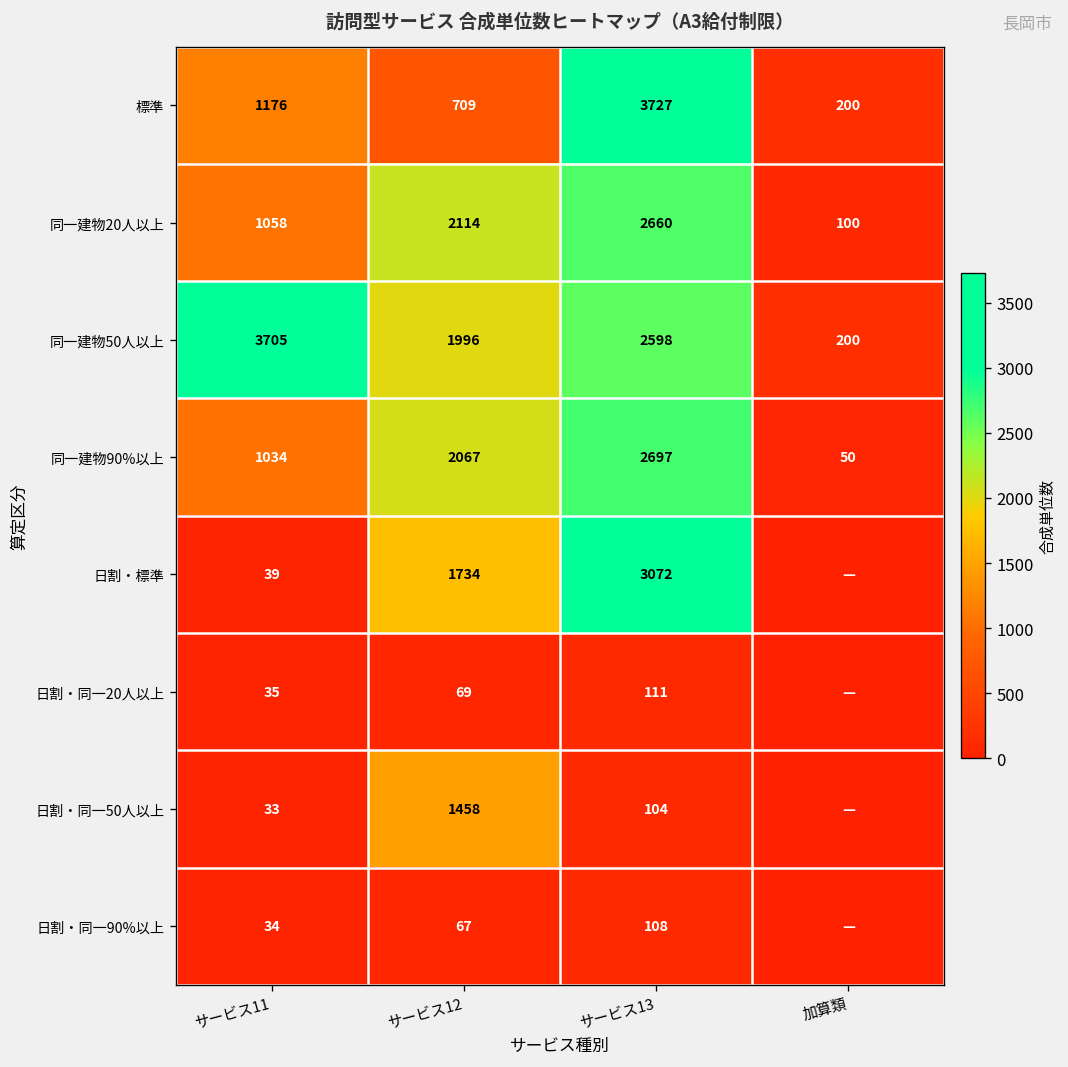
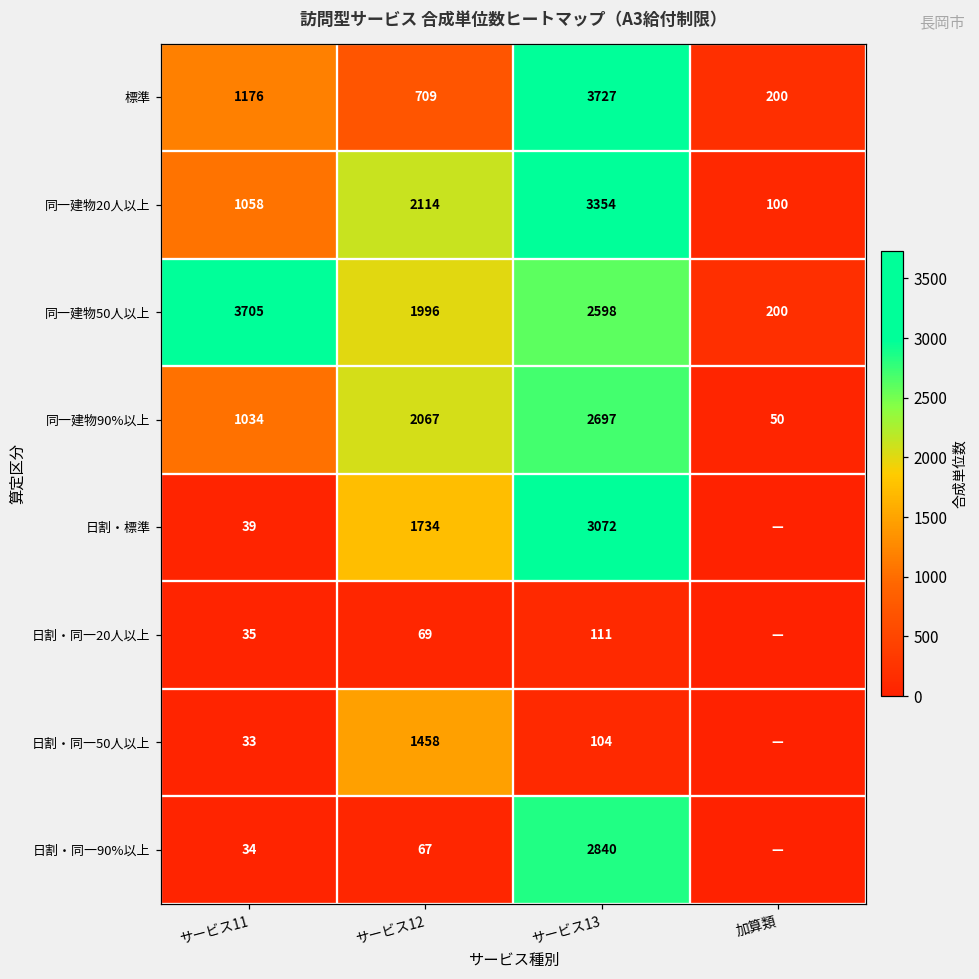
  {
    "標準": {
      "サービス11": 1176,
      "サービス12": 709,
      "サービス13": 3727,
      "加算類": 200
    },
    "同一建物20人以上": {
      "サービス11": 1058,
      "サービス12": 2114,
-     "サービス13": 2660,
+     "サービス13": 3354,
      "加算類": 100
    },
    "同一建物50人以上": {
      "サービス11": 3705,
      "サービス12": 1996,
      "サービス13": 2598,
      "加算類": 200
    },
    "同一建物90%以上": {
      "サービス11": 1034,
      "サービス12": 2067,
      "サービス13": 2697,
      "加算類": 50
    },
    "日割・標準": {
      "サービス11": 39,
      "サービス12": 1734,
      "サービス13": 3072
    },
    "日割・同一20人以上": {
      "サービス11": 35,
      "サービス12": 69,
      "サービス13": 111
    },
    "日割・同一50人以上": {
      "サービス11": 33,
      "サービス12": 1458,
      "サービス13": 104
    },
    "日割・同一90%以上": {
      "サービス11": 34,
      "サービス12": 67,
-     "サービス13": 108
+     "サービス13": 2840
    }
  }
